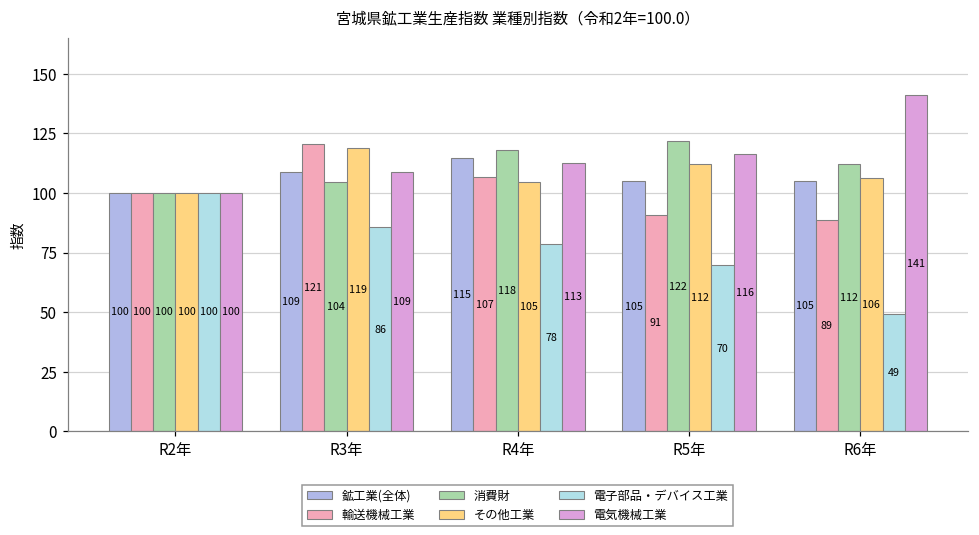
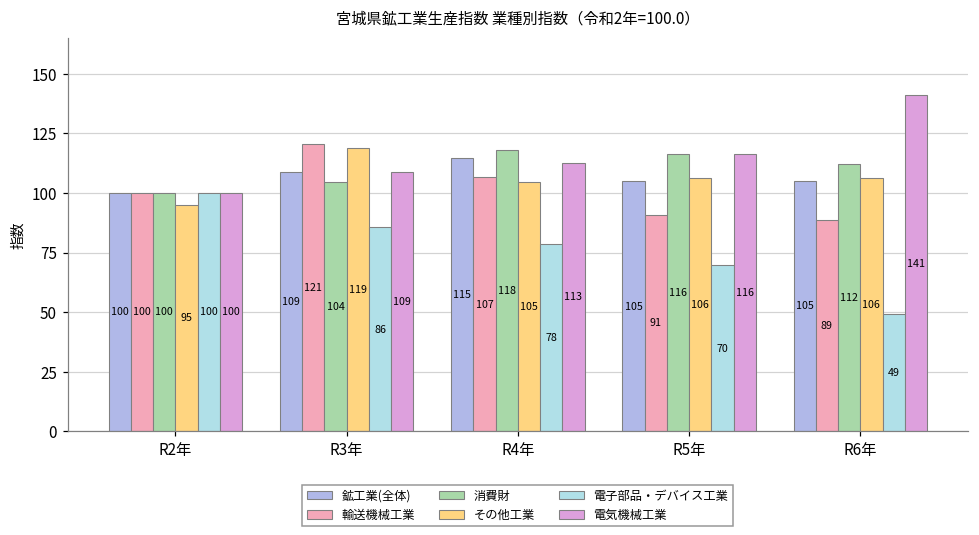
  {
    "消費財": {
      "R2年": 100,
      "R3年": 104,
      "R4年": 118,
-     "R5年": 122,
+     "R5年": 116,
      "R6年": 112
    },
    "その他工業": {
-     "R2年": 100,
+     "R2年": 95,
      "R3年": 119,
      "R4年": 105,
-     "R5年": 112,
+     "R5年": 106,
      "R6年": 106
    }
  }
